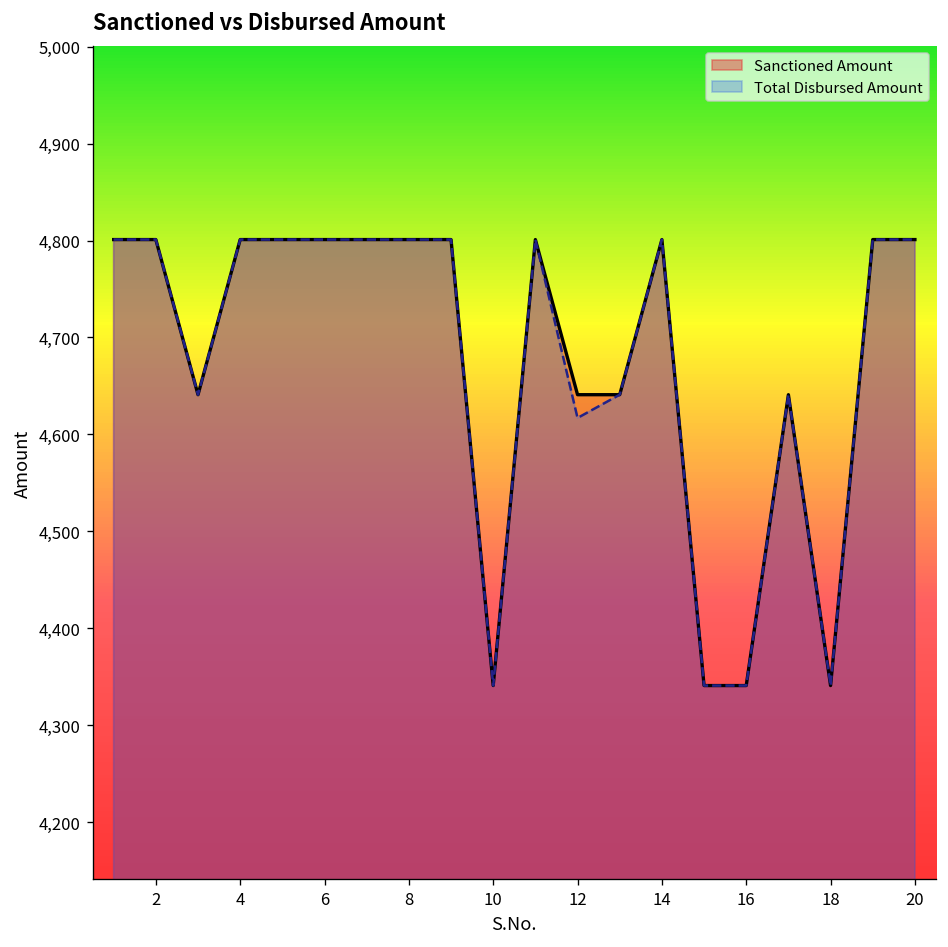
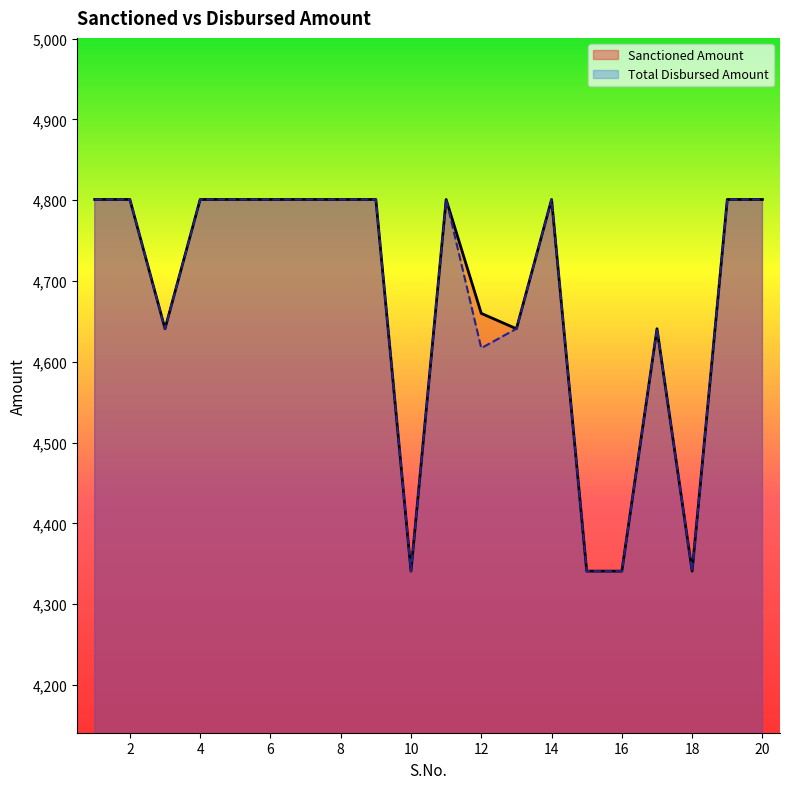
  {
    "Sanctioned Amount": {
-     "12": "4,640"
+     "12": "4,660"
    },
    "Total Disbursed Amount": {
      "12": "4,620"
    }
  }
